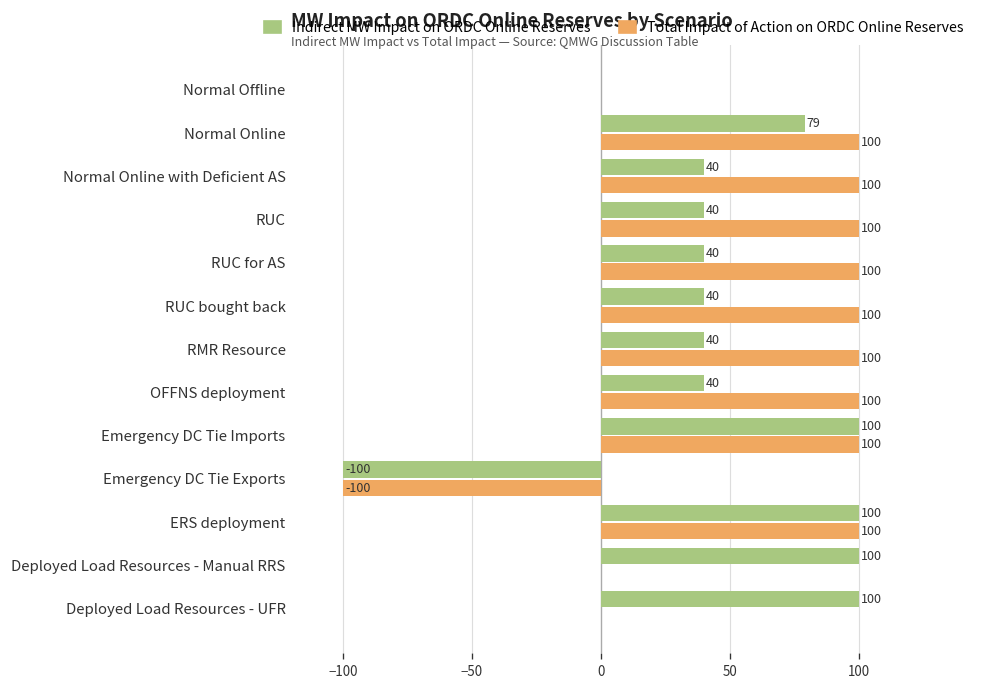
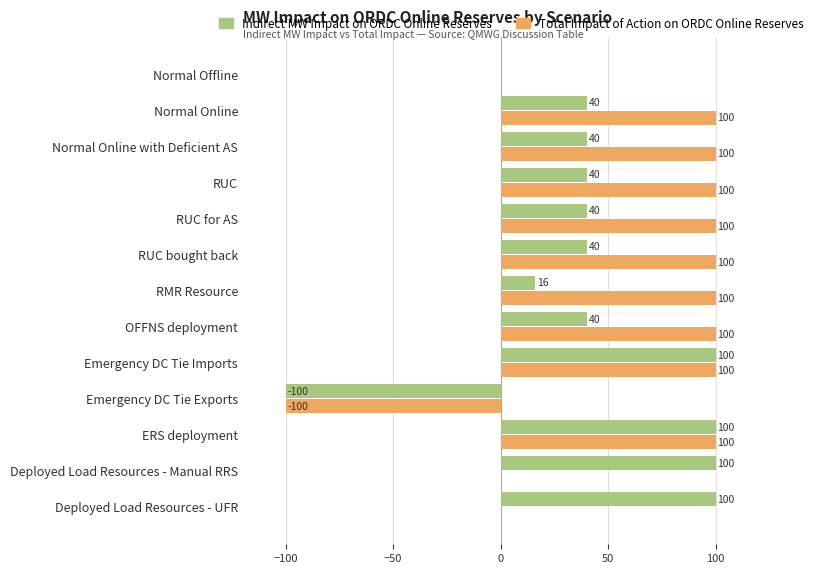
  {
    "Indirect MW Impact on ORDC Online Reserves": {
-     "Normal Online": 79,
+     "Normal Online": 40,
      "Normal Online with Deficient AS": 40,
      "RUC": 40,
      "RUC for AS": 40,
      "RUC bought back": 40,
-     "RMR Resource": 40,
+     "RMR Resource": 16,
      "OFFNS deployment": 40,
      "Emergency DC Tie Imports": 100,
      "Emergency DC Tie Exports": -100,
      "ERS deployment": 100,
      "Deployed Load Resources - Manual RRS": 100,
      "Deployed Load Resources - UFR": 100
    },
    "Total Impact of Action on ORDC Online Reserves": {
      "Normal Online": 100,
      "Normal Online with Deficient AS": 100,
      "RUC": 100,
      "RUC for AS": 100,
      "RUC bought back": 100,
      "RMR Resource": 100,
      "OFFNS deployment": 100,
      "Emergency DC Tie Imports": 100,
      "Emergency DC Tie Exports": -100,
      "ERS deployment": 100
    }
  }
